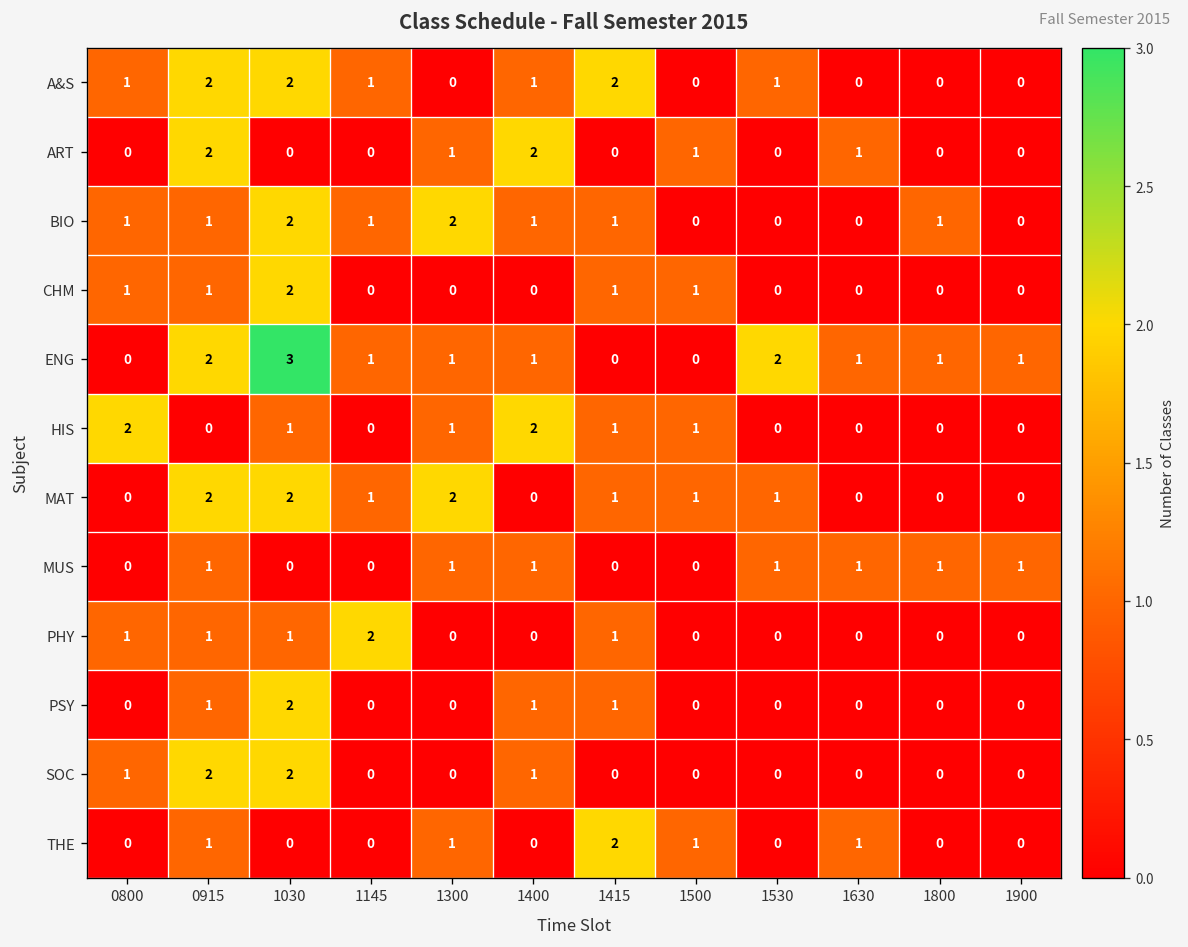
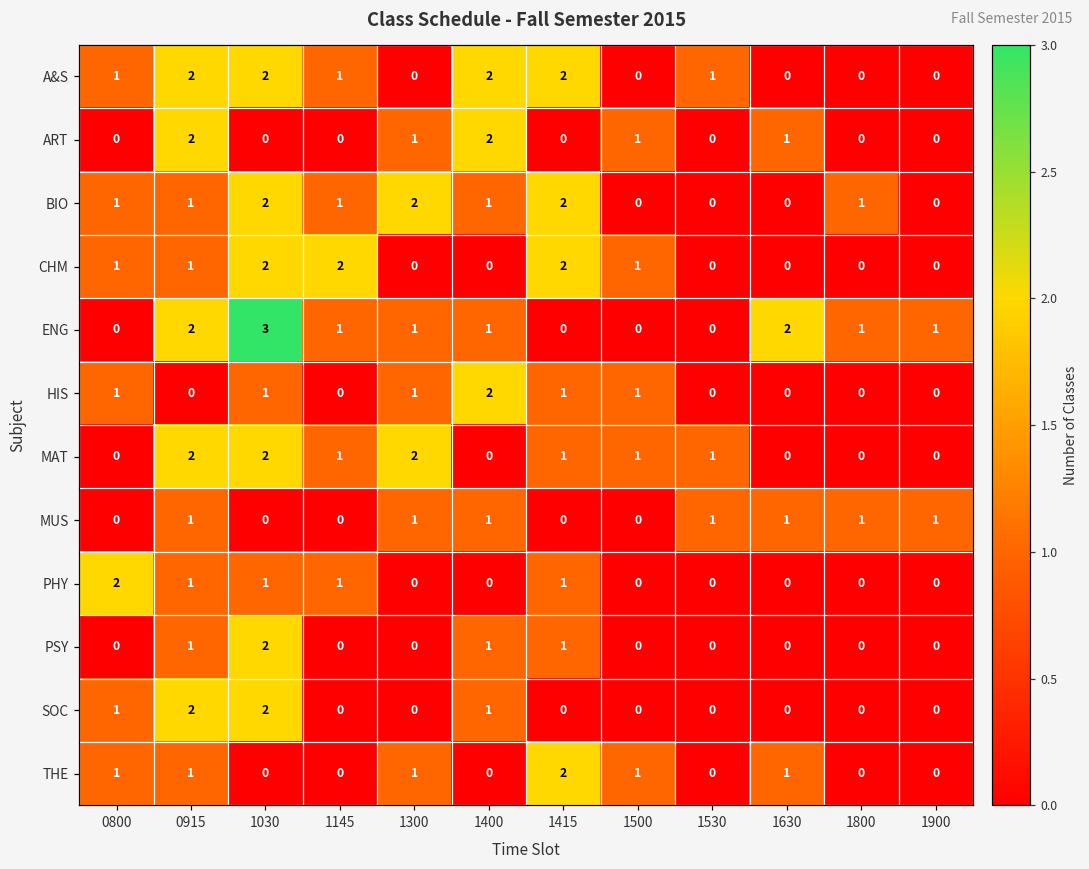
  {
    "A&S": {
      "0800": 1,
      "0915": 2,
      "1030": 2,
      "1145": 1,
      "1300": 0,
-     "1400": 1,
+     "1400": 2,
      "1415": 2,
      "1500": 0,
      "1530": 1,
      "1630": 0,
      "1800": 0,
      "1900": 0
    },
    "ART": {
      "0800": 0,
      "0915": 2,
      "1030": 0,
      "1145": 0,
      "1300": 1,
      "1400": 2,
      "1415": 0,
      "1500": 1,
      "1530": 0,
      "1630": 1,
      "1800": 0,
      "1900": 0
    },
    "BIO": {
      "0800": 1,
      "0915": 1,
      "1030": 2,
      "1145": 1,
      "1300": 2,
      "1400": 1,
-     "1415": 1,
+     "1415": 2,
      "1500": 0,
      "1530": 0,
      "1630": 0,
      "1800": 1,
      "1900": 0
    },
    "CHM": {
      "0800": 1,
      "0915": 1,
      "1030": 2,
-     "1145": 0,
+     "1145": 2,
      "1300": 0,
      "1400": 0,
-     "1415": 1,
+     "1415": 2,
      "1500": 1,
      "1530": 0,
      "1630": 0,
      "1800": 0,
      "1900": 0
    },
    "ENG": {
      "0800": 0,
      "0915": 2,
      "1030": 3,
      "1145": 1,
      "1300": 1,
      "1400": 1,
      "1415": 0,
      "1500": 0,
-     "1530": 2,
-     "1630": 1,
+     "1530": 0,
+     "1630": 2,
      "1800": 1,
      "1900": 1
    },
    "HIS": {
-     "0800": 2,
+     "0800": 1,
      "0915": 0,
      "1030": 1,
      "1145": 0,
      "1300": 1,
      "1400": 2,
      "1415": 1,
      "1500": 1,
      "1530": 0,
      "1630": 0,
      "1800": 0,
      "1900": 0
    },
    "MAT": {
      "0800": 0,
      "0915": 2,
      "1030": 2,
      "1145": 1,
      "1300": 2,
      "1400": 0,
      "1415": 1,
      "1500": 1,
      "1530": 1,
      "1630": 0,
      "1800": 0,
      "1900": 0
    },
    "MUS": {
      "0800": 0,
      "0915": 1,
      "1030": 0,
      "1145": 0,
      "1300": 1,
      "1400": 1,
      "1415": 0,
      "1500": 0,
      "1530": 1,
      "1630": 1,
      "1800": 1,
      "1900": 1
    },
    "PHY": {
-     "0800": 1,
+     "0800": 2,
      "0915": 1,
      "1030": 1,
-     "1145": 2,
+     "1145": 1,
      "1300": 0,
      "1400": 0,
      "1415": 1,
      "1500": 0,
      "1530": 0,
      "1630": 0,
      "1800": 0,
      "1900": 0
    },
    "PSY": {
      "0800": 0,
      "0915": 1,
      "1030": 2,
      "1145": 0,
      "1300": 0,
      "1400": 1,
      "1415": 1,
      "1500": 0,
      "1530": 0,
      "1630": 0,
      "1800": 0,
      "1900": 0
    },
    "SOC": {
      "0800": 1,
      "0915": 2,
      "1030": 2,
      "1145": 0,
      "1300": 0,
      "1400": 1,
      "1415": 0,
      "1500": 0,
      "1530": 0,
      "1630": 0,
      "1800": 0,
      "1900": 0
    },
    "THE": {
-     "0800": 0,
+     "0800": 1,
      "0915": 1,
      "1030": 0,
      "1145": 0,
      "1300": 1,
      "1400": 0,
      "1415": 2,
      "1500": 1,
      "1530": 0,
      "1630": 1,
      "1800": 0,
      "1900": 0
    }
  }
